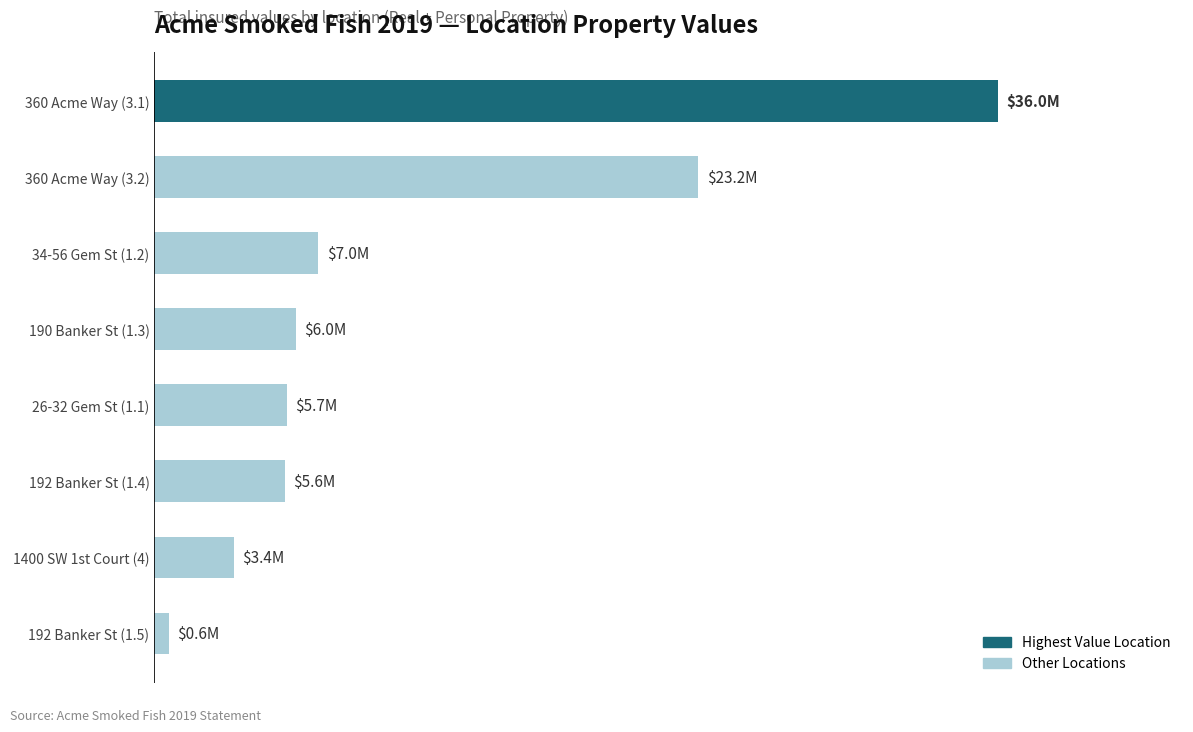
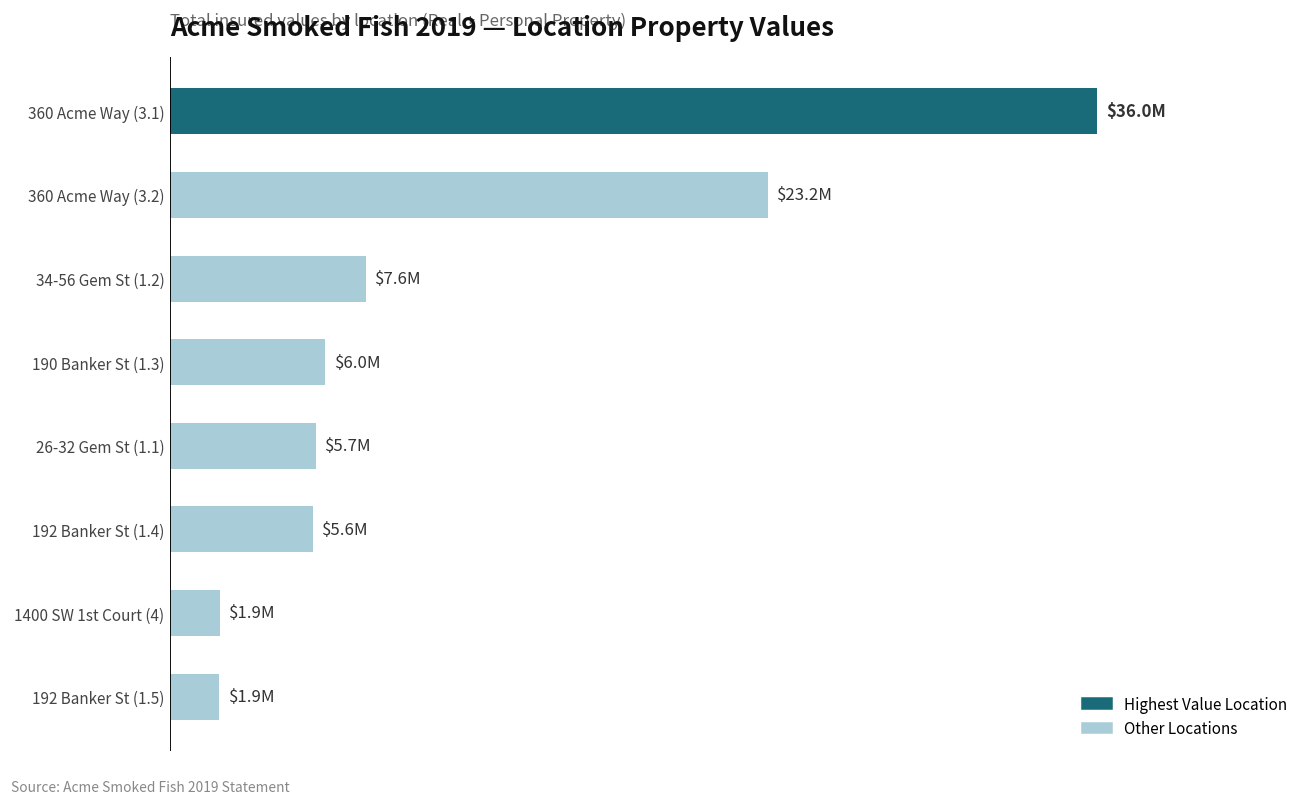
  {
    "360 Acme Way (3.1)": "$36.0M",
    "360 Acme Way (3.2)": "$23.2M",
-   "34-56 Gem St (1.2)": "$7.0M",
+   "34-56 Gem St (1.2)": "$7.6M",
    "190 Banker St (1.3)": "$6.0M",
    "26-32 Gem St (1.1)": "$5.7M",
    "192 Banker St (1.4)": "$5.6M",
-   "1400 SW 1st Court (4)": "$3.4M",
-   "192 Banker St (1.5)": "$0.6M"
+   "1400 SW 1st Court (4)": "$1.9M",
+   "192 Banker St (1.5)": "$1.9M"
  }
